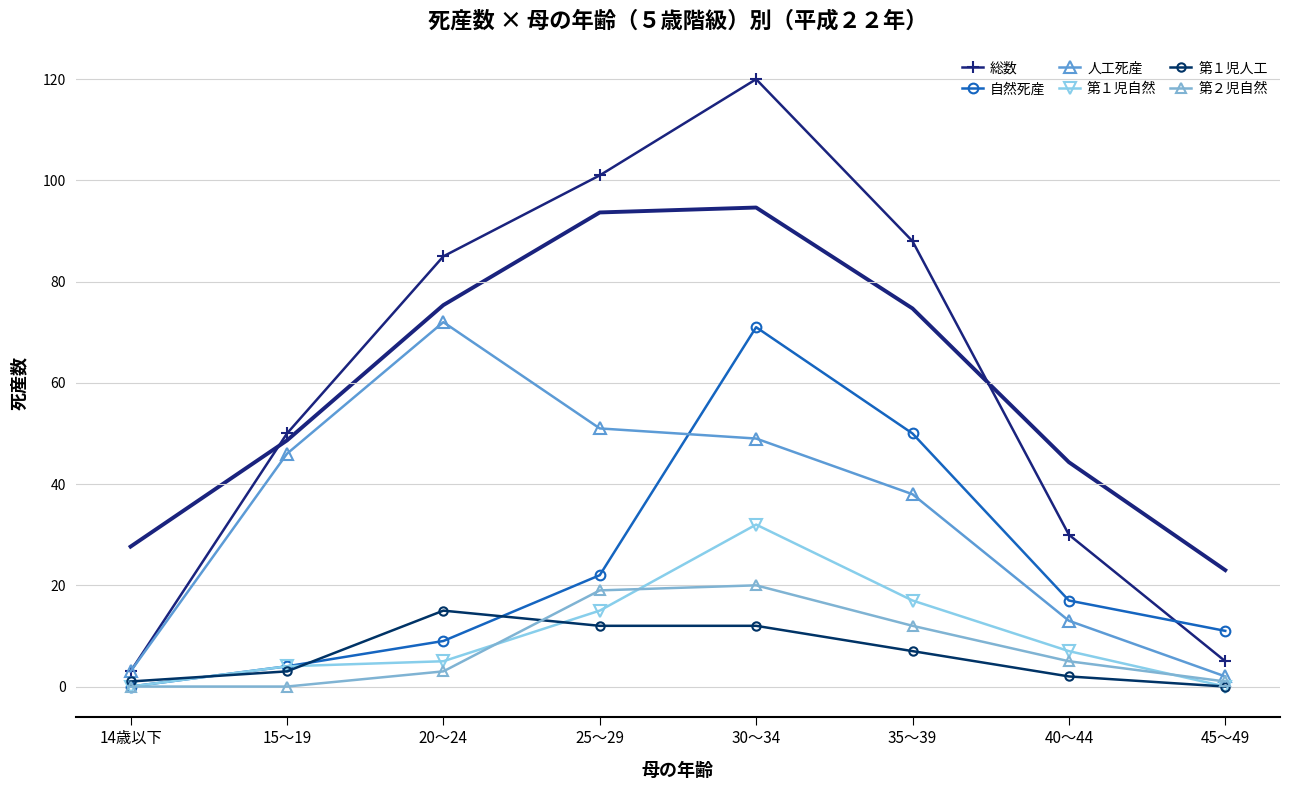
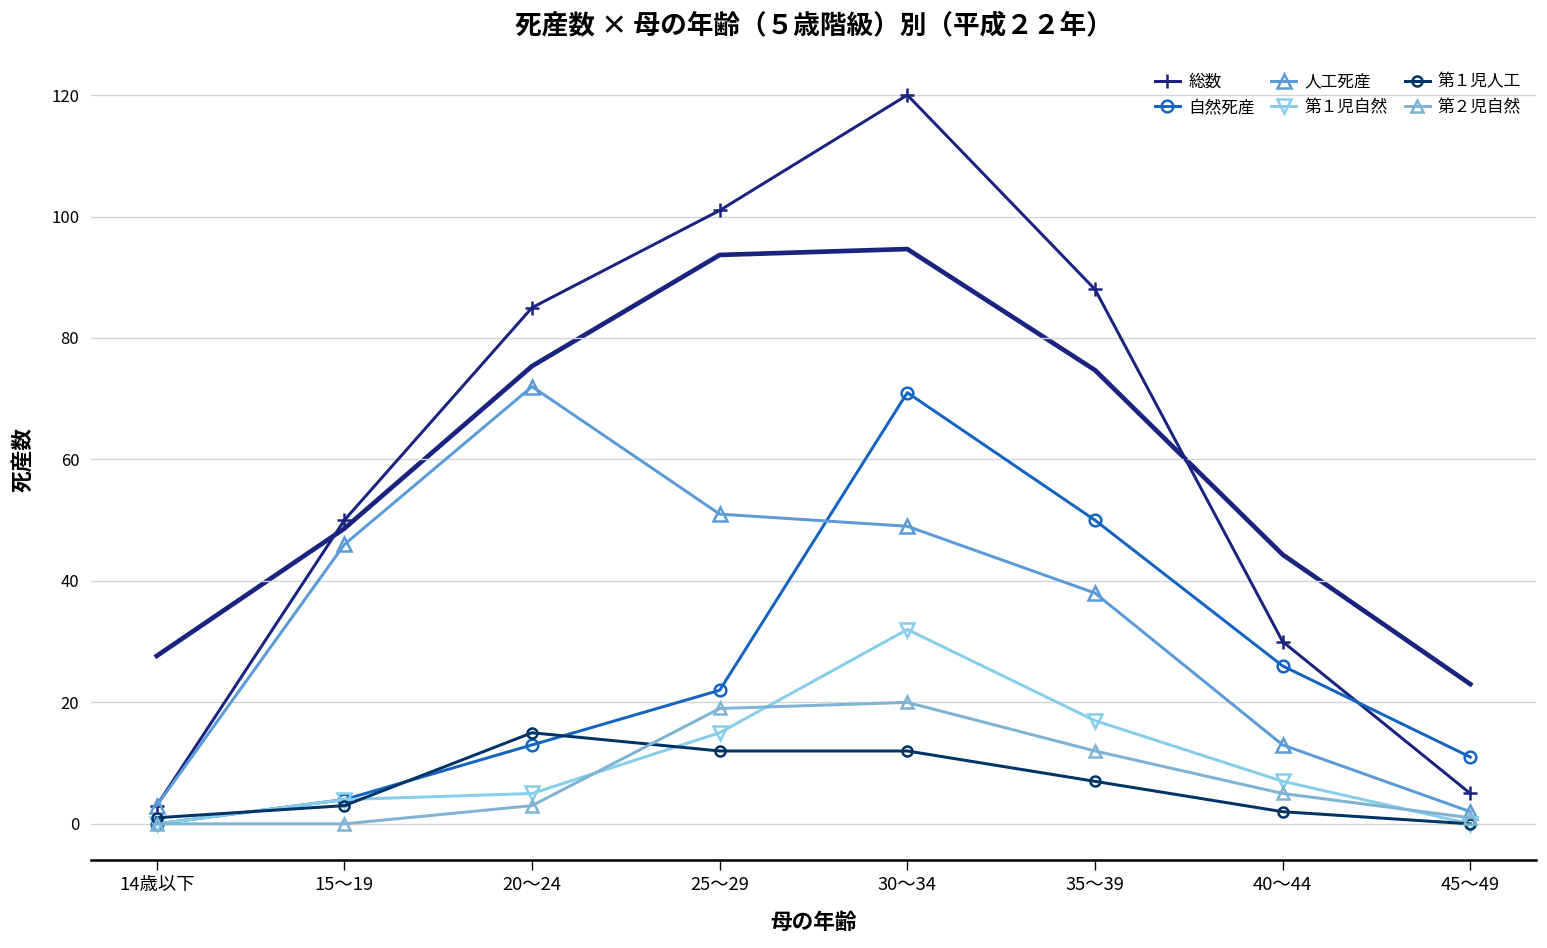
  {
    "自然死産": {
-     "20～24": 9,
+     "20～24": 13,
      "25～29": 22,
      "30～34": 71,
      "35～39": 50,
-     "40～44": 17,
+     "40～44": 26,
      "45～49": 11
    }
  }
